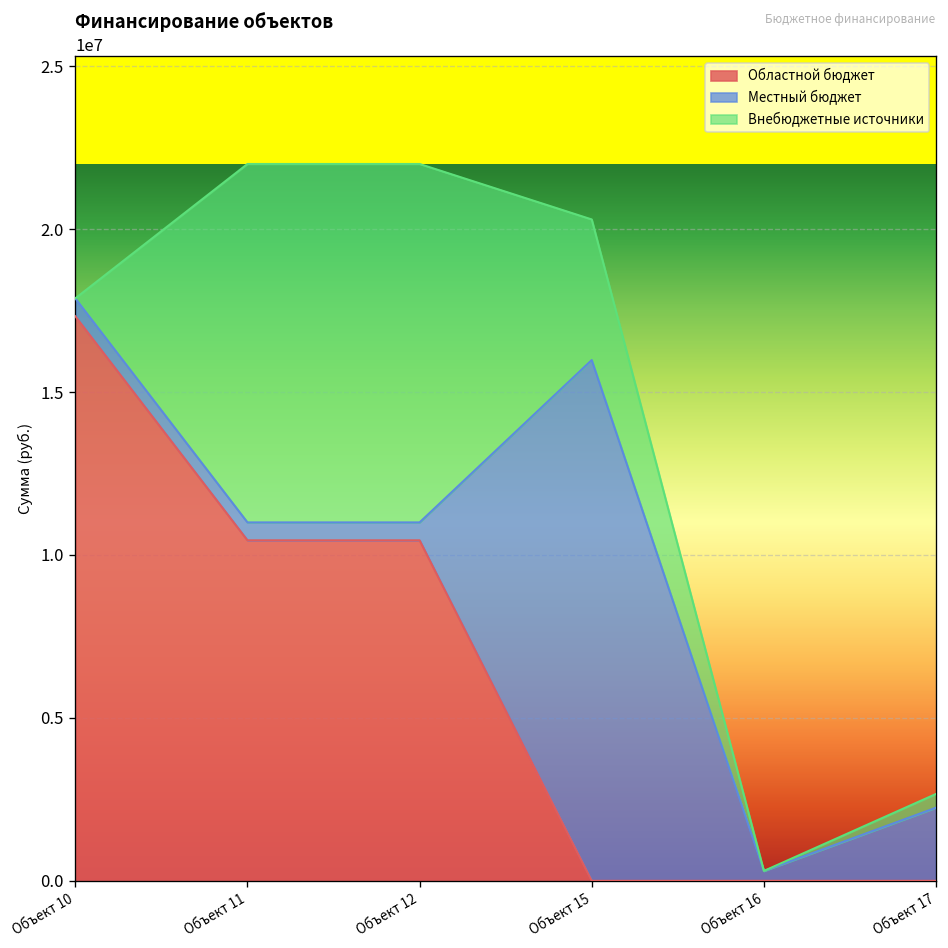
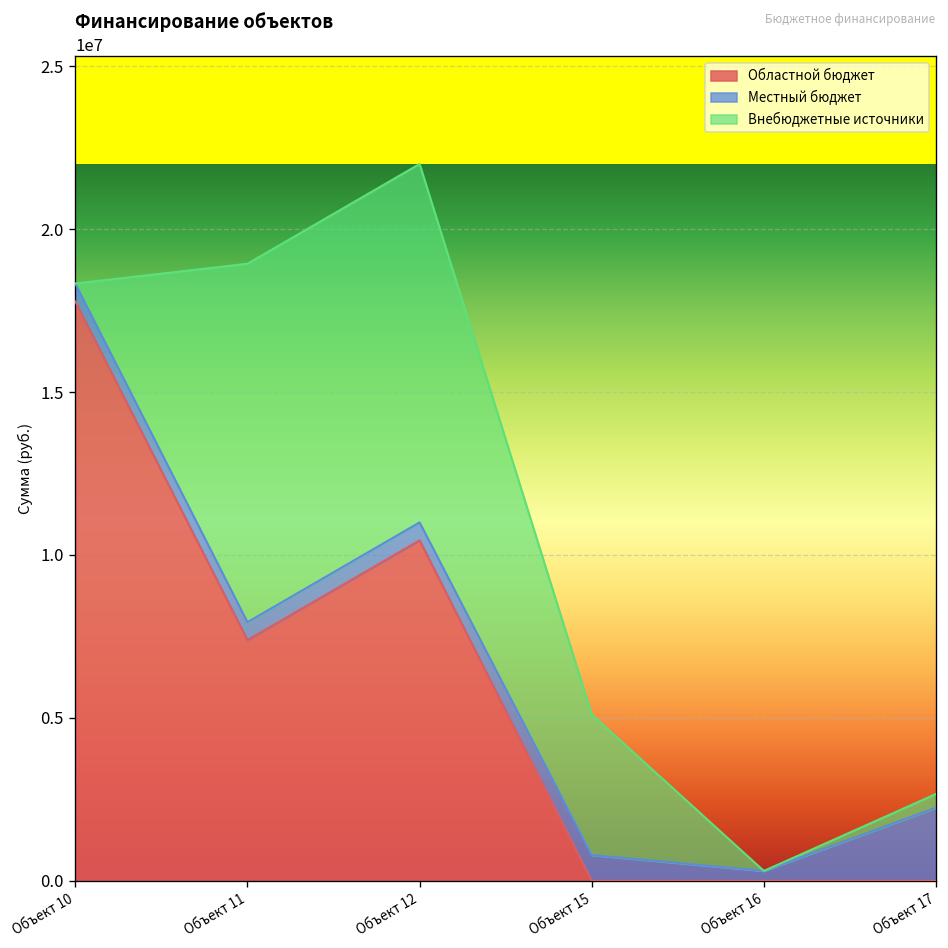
  {
    "Областной бюджет": {
-     "Объект 10": 17300000,
-     "Объект 11": 10500000,
+     "Объект 10": 17800000,
+     "Объект 11": 7400000,
      "Объект 12": 10500000,
      "Объект 15": 0,
      "Объект 16": 0,
      "Объект 17": 0
    },
    "Местный бюджет": {
      "Объект 11": 600000,
      "Объект 12": 600000,
-     "Объект 15": 16000000,
+     "Объект 15": 800000,
      "Объект 17": 2200000
    },
    "Внебюджетные источники": {
      "Объект 11": 11000000,
      "Объект 12": 11000000,
      "Объект 15": 4300000,
      "Объект 17": 400000
    }
  }
